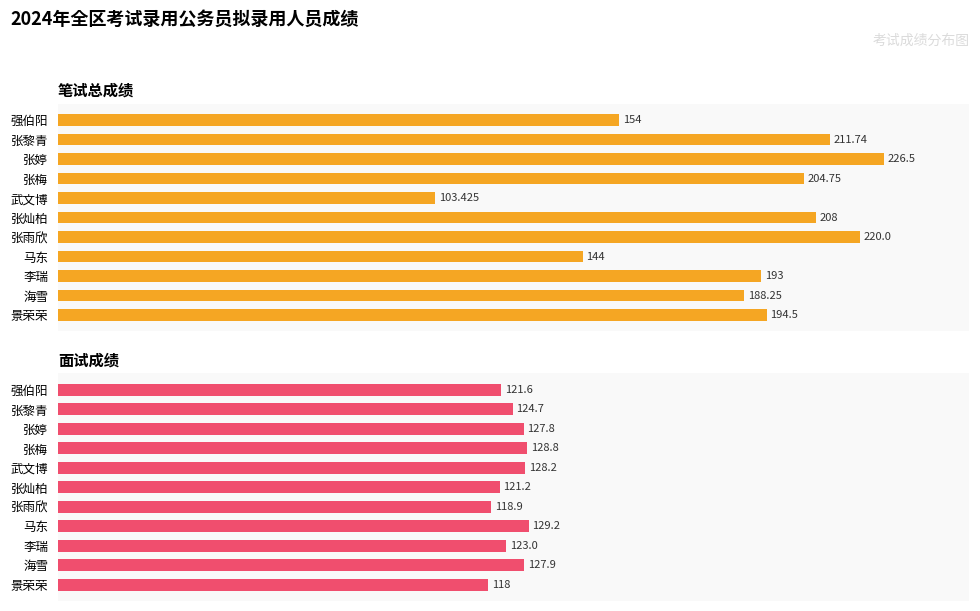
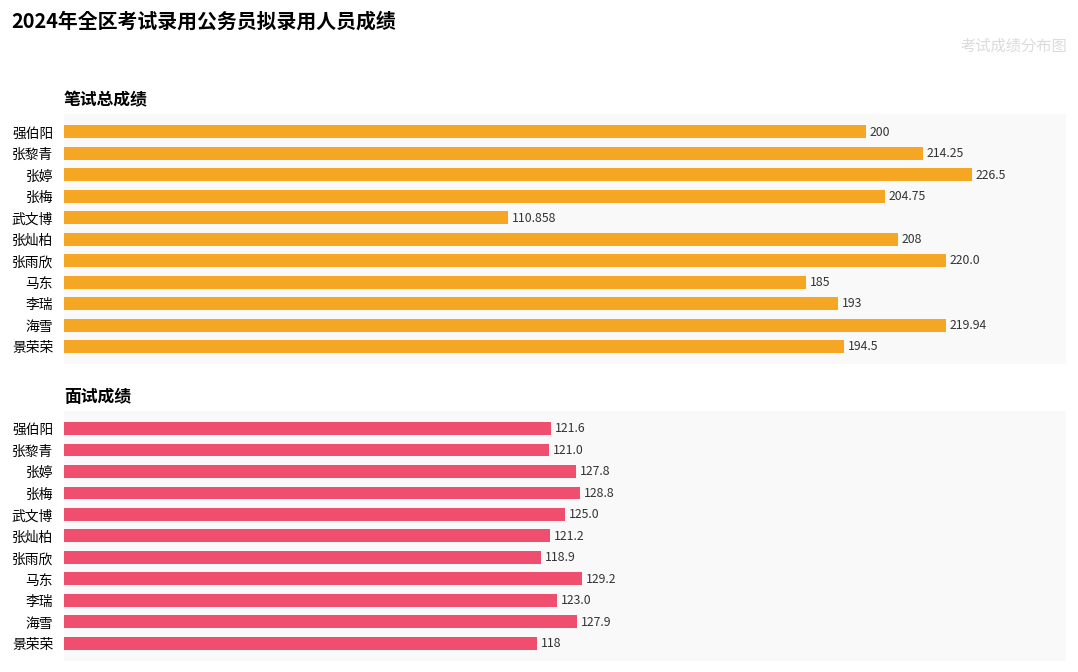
  {
    "笔试总成绩": {
-     "强伯阳": 154,
-     "张黎青": 211.74,
+     "强伯阳": 200,
+     "张黎青": 214.25,
      "张婷": 226.5,
      "张梅": 204.75,
-     "武文博": 103.425,
+     "武文博": 110.858,
      "张灿柏": 208,
      "张雨欣": 220.0,
-     "马东": 144,
+     "马东": 185,
      "李瑞": 193,
-     "海雪": 188.25,
+     "海雪": 219.94,
      "景荣荣": 194.5
    },
    "面试成绩": {
      "强伯阳": 121.6,
-     "张黎青": 124.7,
+     "张黎青": 121.0,
      "张婷": 127.8,
      "张梅": 128.8,
-     "武文博": 128.2,
+     "武文博": 125.0,
      "张灿柏": 121.2,
      "张雨欣": 118.9,
      "马东": 129.2,
      "李瑞": 123.0,
      "海雪": 127.9,
      "景荣荣": 118
    }
  }
